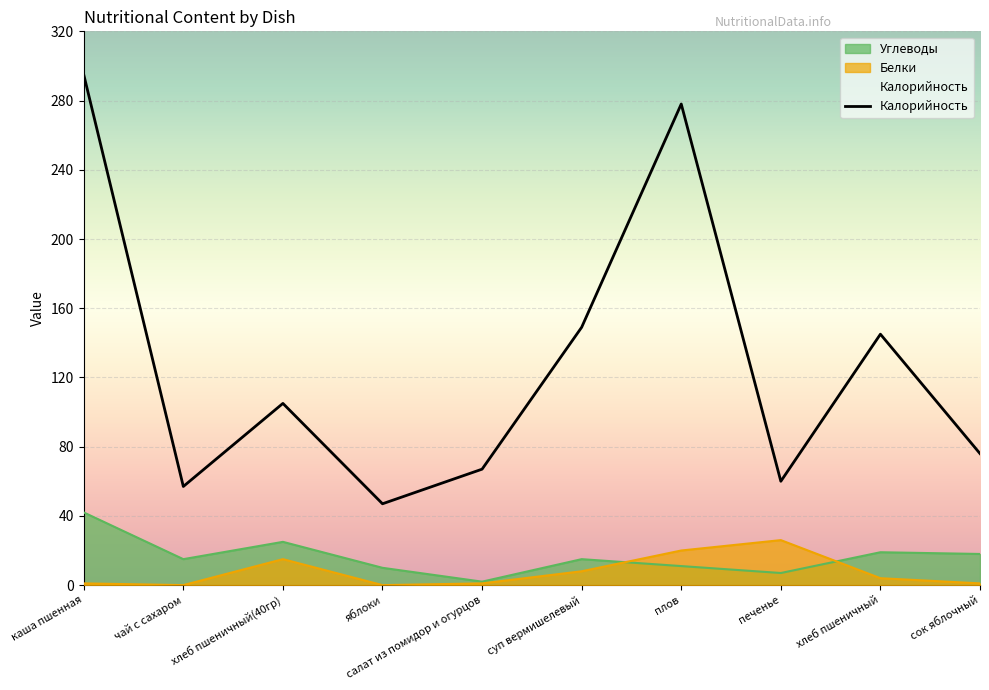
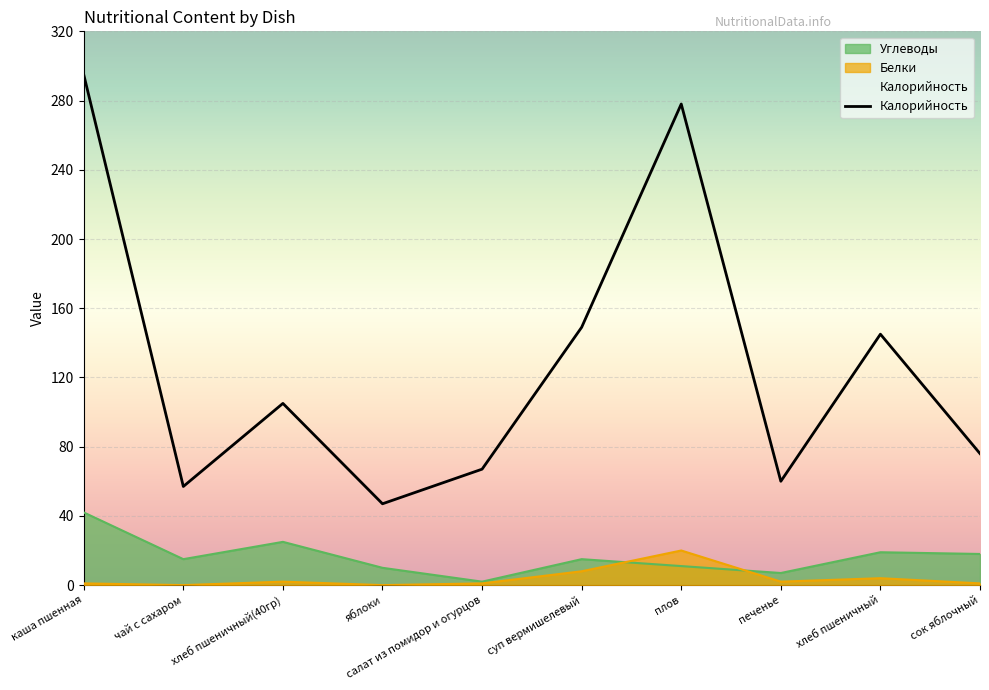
  {
    "Углеводы": {
      "каша пшенная": 42,
      "чай с сахаром": 15,
      "хлеб пшеничный(40гр)": 25,
      "яблоки": 10,
      "суп вермишелевый": 15,
      "плов": 11,
      "печенье": 7,
      "хлеб пшеничный": 19,
      "сок яблочный": 18
    },
    "Белки": {
      "каша пшенная": 1,
      "чай с сахаром": 0,
-     "хлеб пшеничный(40гр)": 15,
+     "хлеб пшеничный(40гр)": 2,
      "яблоки": 0,
      "суп вермишелевый": 8,
      "плов": 20,
-     "печенье": 26,
+     "печенье": 2,
      "хлеб пшеничный": 4,
      "сок яблочный": 1
    }
  }
